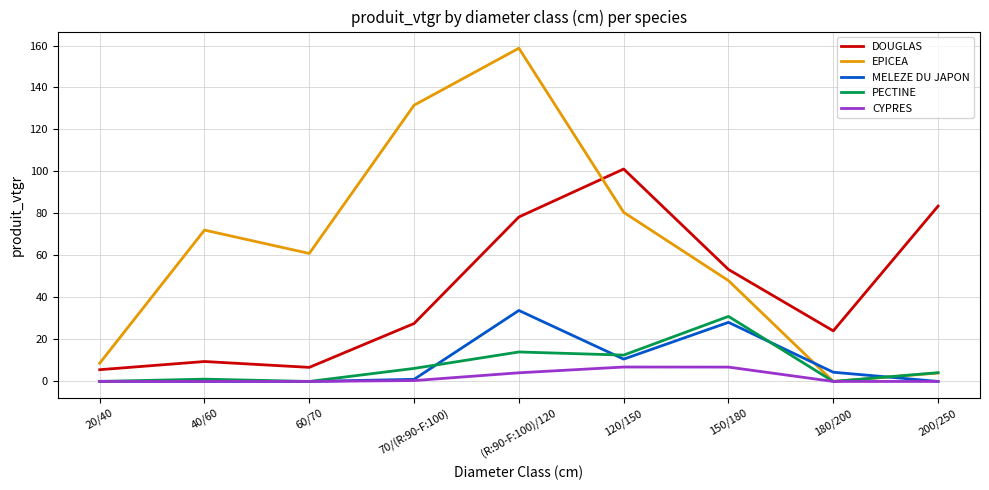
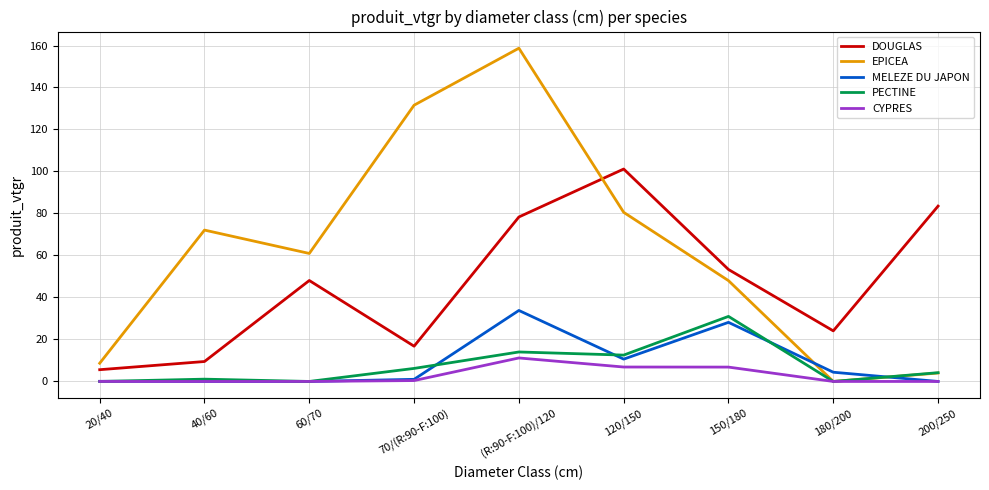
  {
    "DOUGLAS": {
      "20/40": 6,
      "40/60": 9,
-     "60/70": 7,
-     "70/(R:90-F:100)": 28,
+     "60/70": 48,
+     "70/(R:90-F:100)": 17,
      "(R:90-F:100)/120": 78,
      "120/150": 101,
      "150/180": 53,
      "180/200": 24,
      "200/250": 84
    },
    "EPICEA": {
      "20/40": 9,
      "40/60": 72,
      "60/70": 61,
      "70/(R:90-F:100)": 132,
      "(R:90-F:100)/120": 159,
      "120/150": 81,
      "150/180": 48
    },
    "MELEZE DU JAPON": {
      "(R:90-F:100)/120": 34,
      "120/150": 11,
      "150/180": 28,
      "180/200": 4
    },
    "PECTINE": {
      "70/(R:90-F:100)": 6,
      "(R:90-F:100)/120": 14,
      "120/150": 13,
      "150/180": 31
    },
    "CYPRES": {
-     "(R:90-F:100)/120": 4,
+     "(R:90-F:100)/120": 11,
      "120/150": 7,
      "150/180": 7
    }
  }
